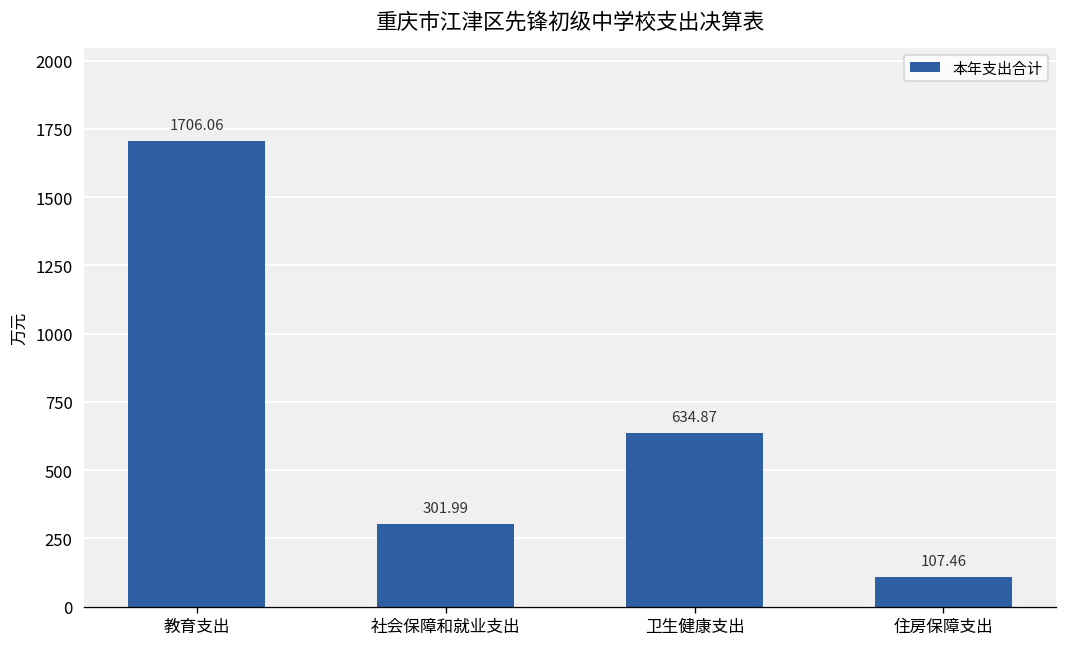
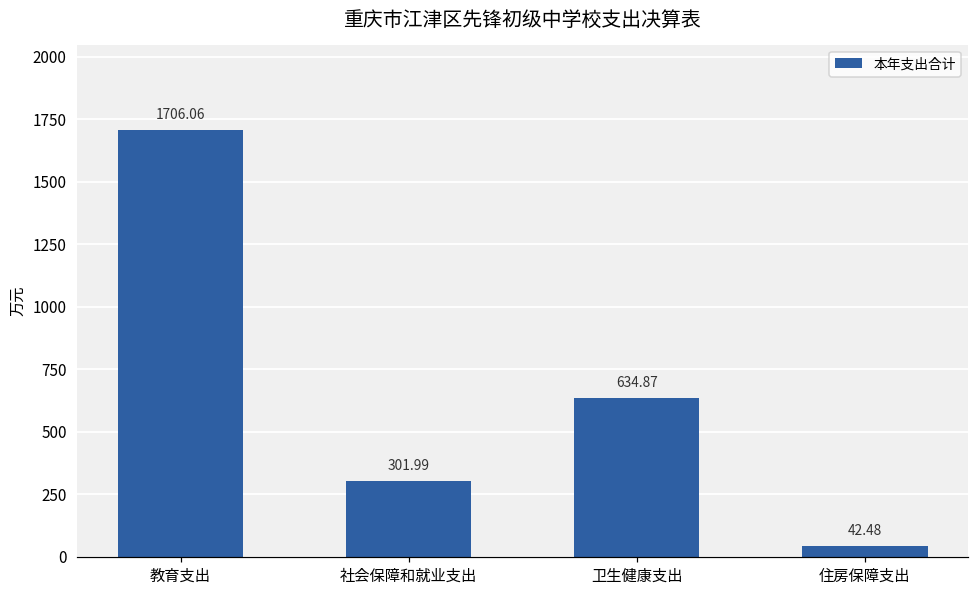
  {
    "教育支出": 1706.06,
    "社会保障和就业支出": 301.99,
    "卫生健康支出": 634.87,
-   "住房保障支出": 107.46
+   "住房保障支出": 42.48
  }
